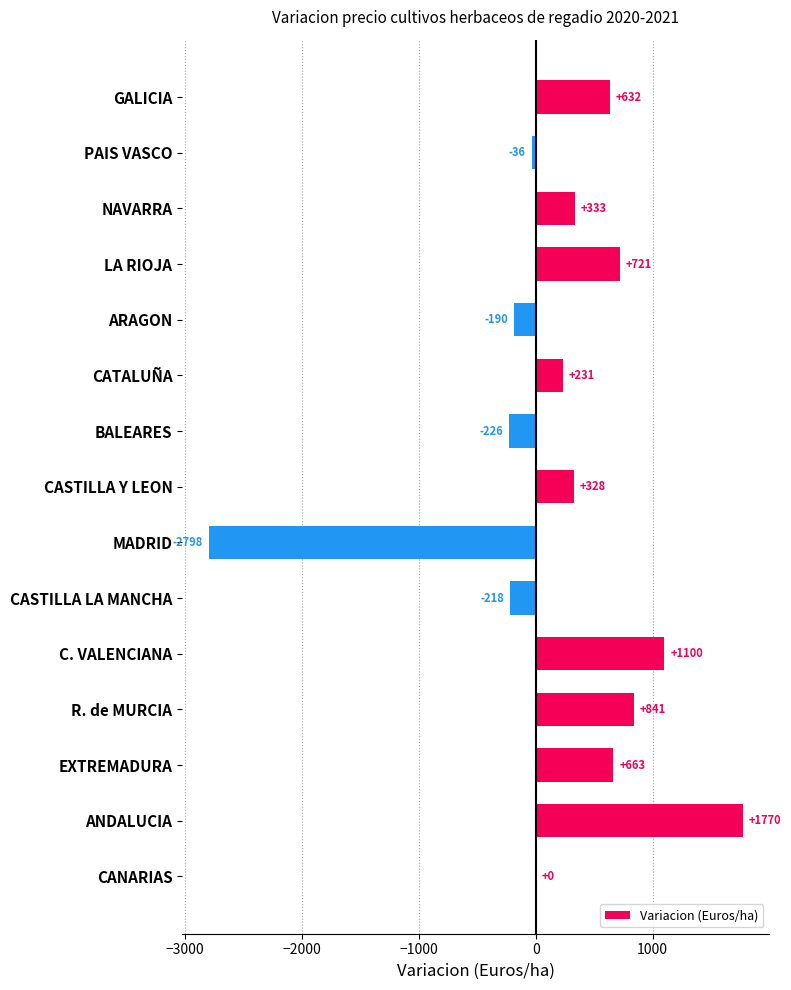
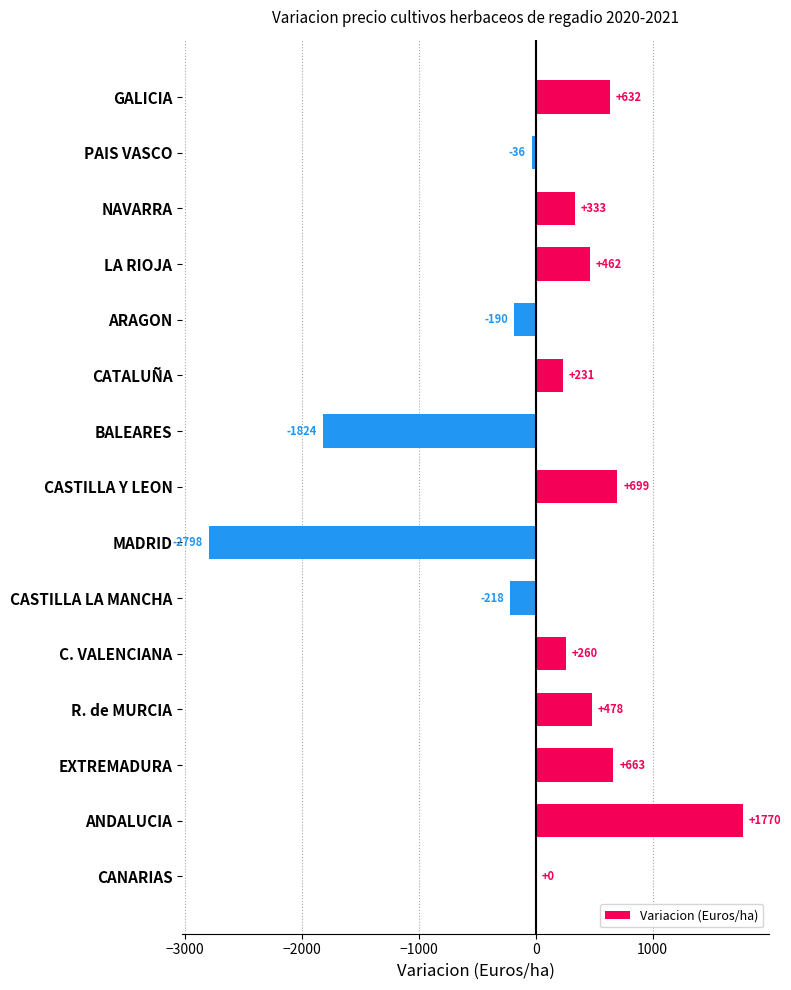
  {
    "GALICIA": "+632",
    "PAIS VASCO": "-36",
    "NAVARRA": "+333",
-   "LA RIOJA": "+721",
+   "LA RIOJA": "+462",
    "ARAGON": "-190",
    "CATALUÑA": "+231",
-   "BALEARES": "-226",
-   "CASTILLA Y LEON": "+328",
+   "BALEARES": "-1824",
+   "CASTILLA Y LEON": "+699",
    "MADRID": "-2798",
    "CASTILLA LA MANCHA": "-218",
-   "C. VALENCIANA": "+1100",
-   "R. de MURCIA": "+841",
+   "C. VALENCIANA": "+260",
+   "R. de MURCIA": "+478",
    "EXTREMADURA": "+663",
    "ANDALUCIA": "+1770",
    "CANARIAS": "+0"
  }
